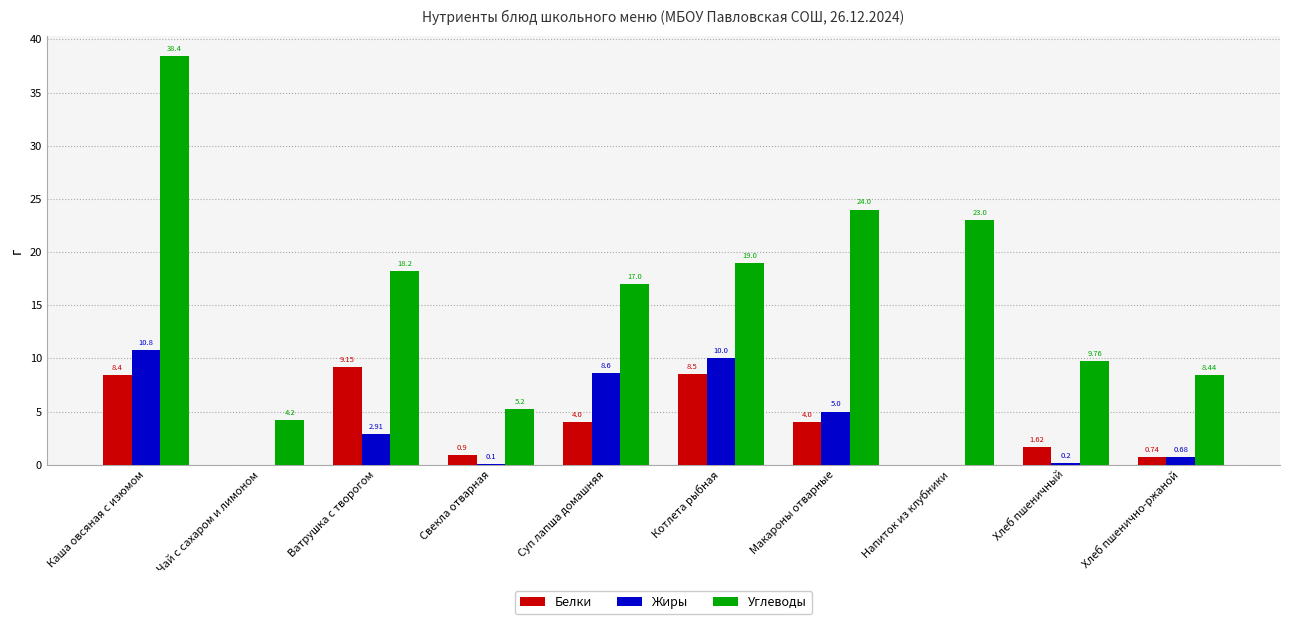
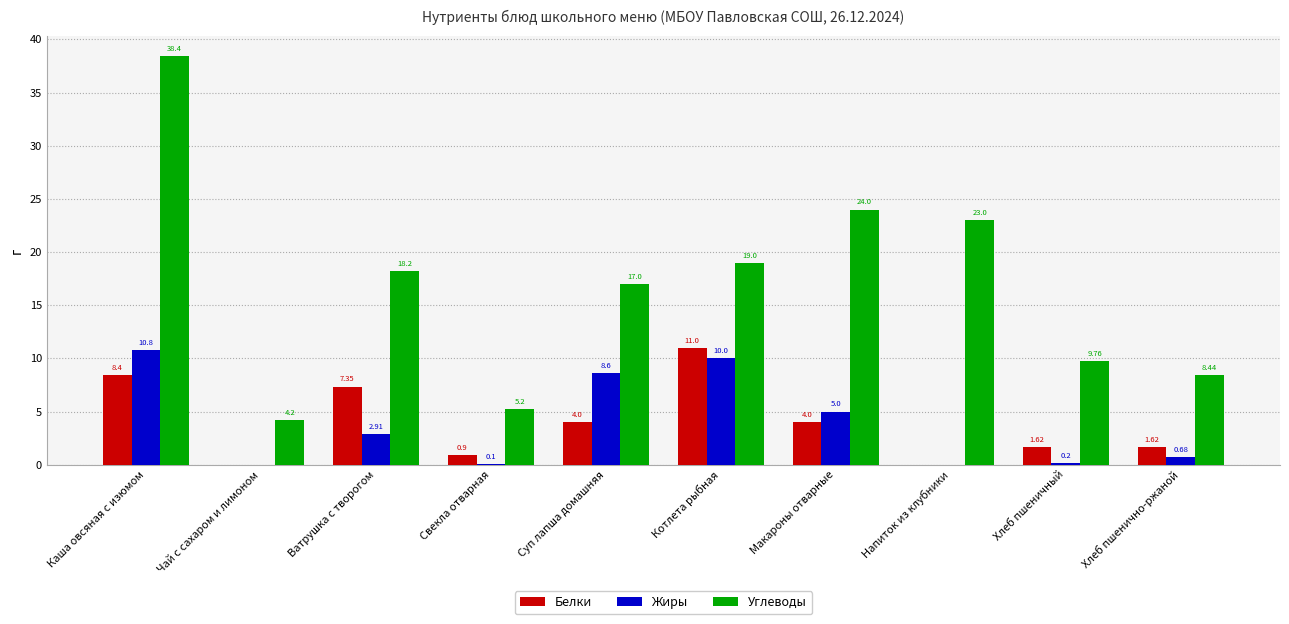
  {
    "Белки": {
      "Каша овсяная с изюмом": 8.4,
-     "Ватрушка с творогом": 9.15,
+     "Ватрушка с творогом": 7.35,
      "Свекла отварная": 0.9,
      "Суп лапша домашняя": 4.0,
-     "Котлета рыбная": 8.5,
+     "Котлета рыбная": 11.0,
      "Макароны отварные": 4.0,
      "Хлеб пшеничный": 1.62,
-     "Хлеб пшенично-ржаной": 0.74
+     "Хлеб пшенично-ржаной": 1.62
    },
    "Жиры": {
      "Каша овсяная с изюмом": 10.8,
      "Ватрушка с творогом": 2.91,
      "Свекла отварная": 0.1,
      "Суп лапша домашняя": 8.6,
      "Котлета рыбная": 10.0,
      "Макароны отварные": 5.0,
      "Хлеб пшеничный": 0.2,
      "Хлеб пшенично-ржаной": 0.68
    },
    "Углеводы": {
      "Каша овсяная с изюмом": 38.4,
      "Чай с сахаром и лимоном": 4.2,
      "Ватрушка с творогом": 18.2,
      "Свекла отварная": 5.2,
      "Суп лапша домашняя": 17.0,
      "Котлета рыбная": 19.0,
      "Макароны отварные": 24.0,
      "Напиток из клубники": 23.0,
      "Хлеб пшеничный": 9.76,
      "Хлеб пшенично-ржаной": 8.44
    }
  }
